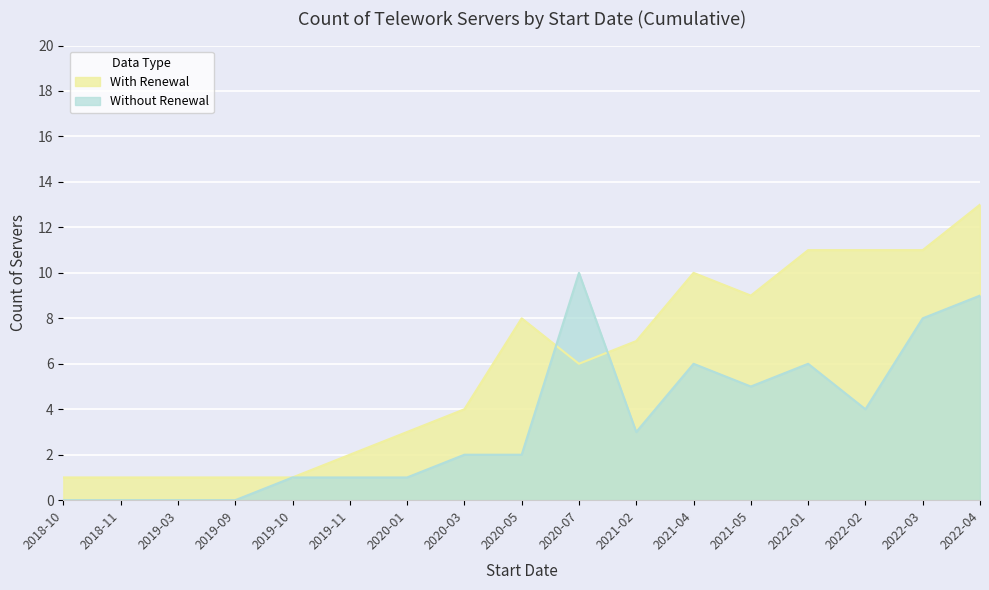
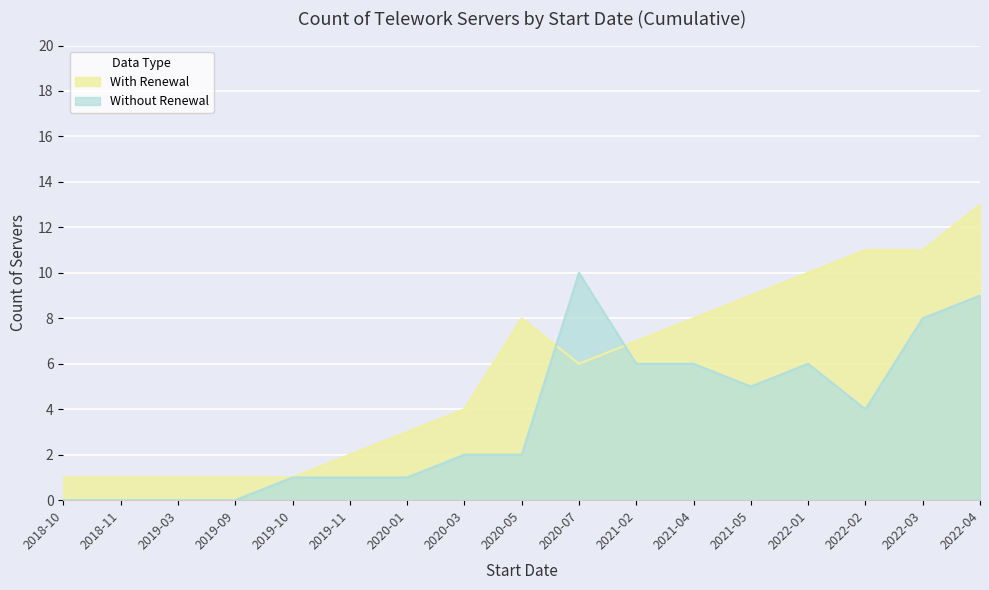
  {
    "With Renewal": {
      "2018-10": 1,
      "2018-11": 1,
      "2019-03": 1,
      "2019-09": 1,
      "2019-11": 2,
      "2020-01": 3,
      "2020-03": 4,
      "2020-05": 8,
      "2020-07": 6,
      "2021-02": 7,
-     "2021-04": 10,
+     "2021-04": 8,
      "2021-05": 9,
-     "2022-01": 11,
+     "2022-01": 10,
      "2022-02": 11,
      "2022-03": 11,
      "2022-04": 13
    },
    "Without Renewal": {
      "2018-10": 0,
      "2018-11": 0,
      "2019-03": 0,
      "2019-09": 0,
      "2019-11": 1,
      "2020-01": 1,
      "2020-03": 2,
      "2020-05": 2,
      "2020-07": 10,
-     "2021-02": 3,
+     "2021-02": 6,
      "2021-04": 6,
      "2021-05": 5,
      "2022-01": 6,
      "2022-02": 4,
      "2022-03": 8,
      "2022-04": 9
    }
  }
